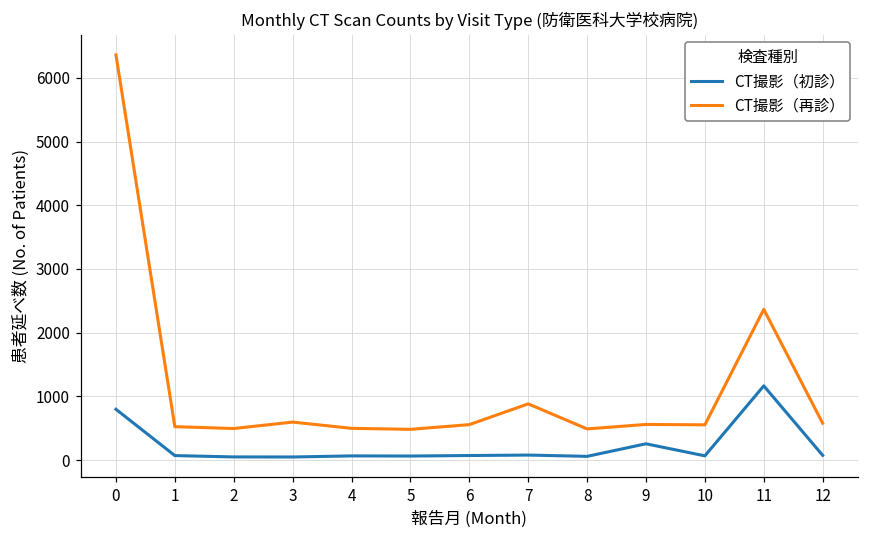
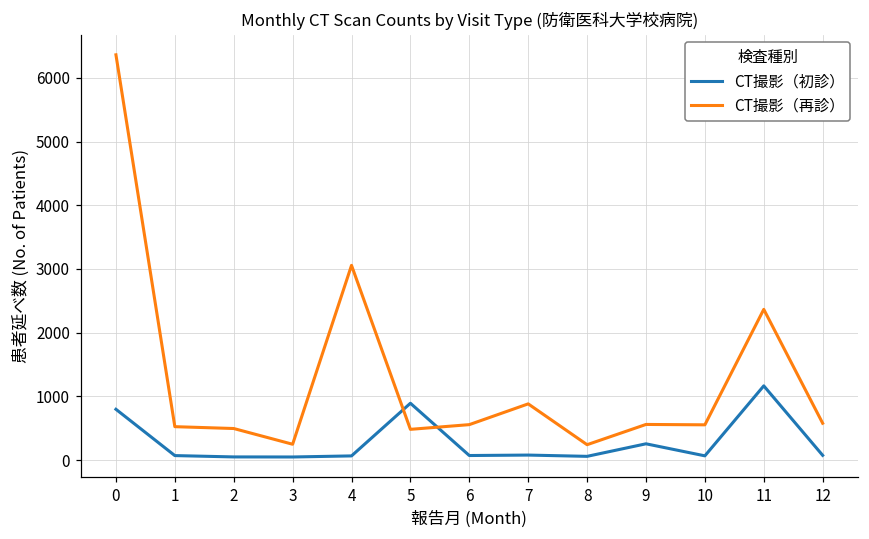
  {
    "CT撮影（初診）": {
      "0": 800,
      "1": 100,
      "2": 0,
      "3": 0,
      "4": 100,
-     "5": 100,
+     "5": 900,
      "6": 100,
      "7": 100,
      "8": 100,
      "9": 300,
      "10": 100,
      "11": 1200,
      "12": 100
    },
    "CT撮影（再診）": {
      "0": 6400,
      "1": 500,
      "2": 500,
-     "3": 600,
-     "4": 500,
+     "3": 200,
+     "4": 3100,
      "5": 500,
      "6": 600,
      "7": 900,
-     "8": 500,
+     "8": 200,
      "9": 600,
      "10": 600,
      "11": 2400,
      "12": 600
    }
  }
